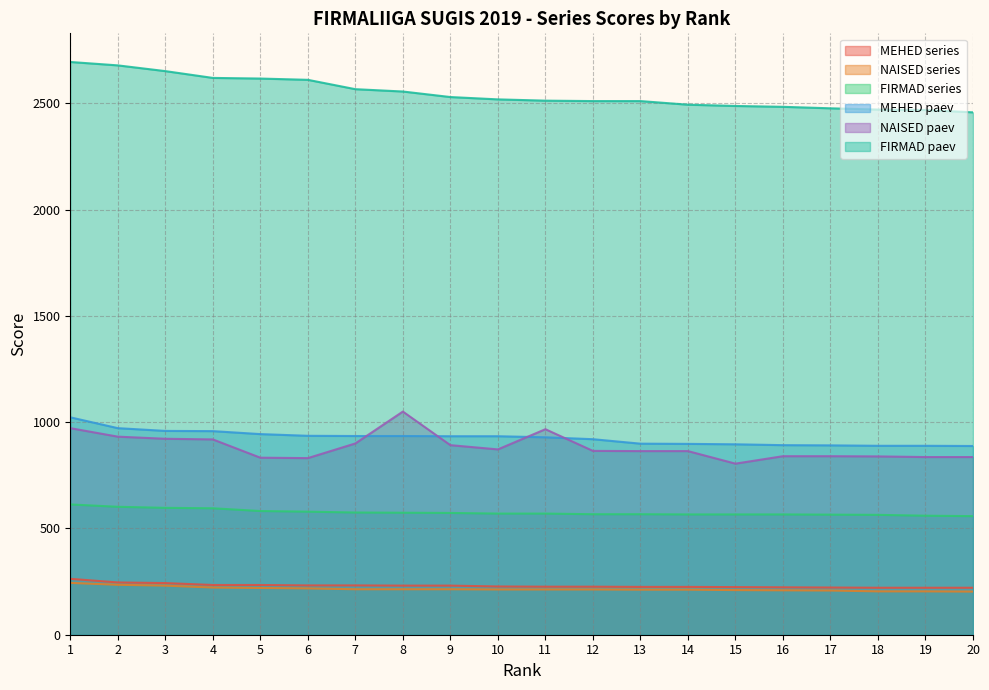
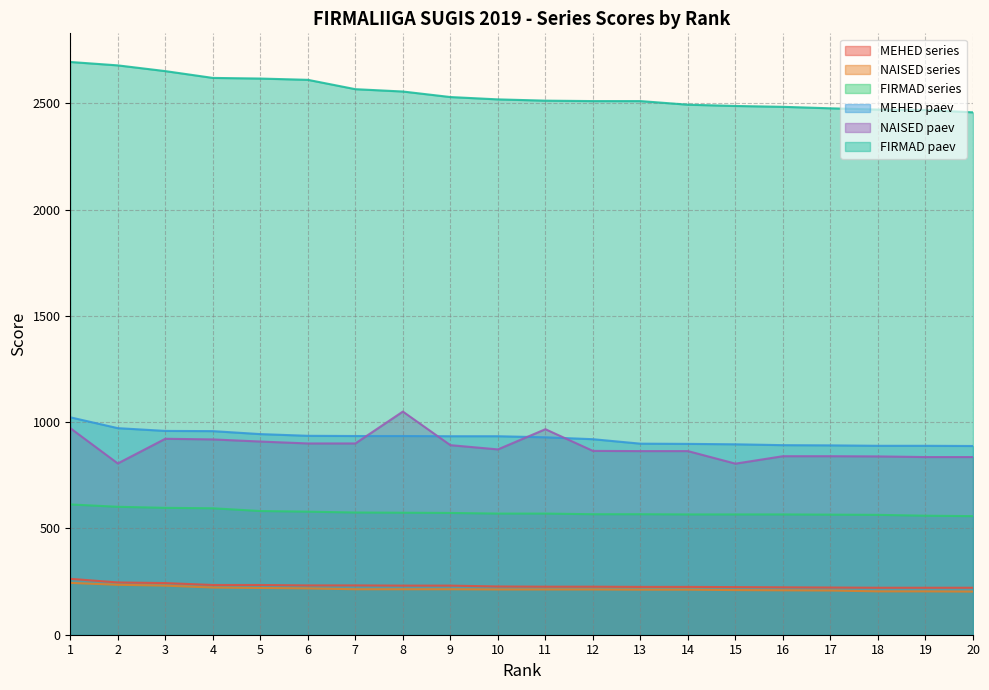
  {
    "NAISED paev": {
      "1": 970,
-     "2": 930,
+     "2": 810,
      "3": 920,
      "4": 920,
-     "5": 830,
-     "6": 830,
+     "5": 910,
+     "6": 900,
      "7": 900,
      "8": 1050,
      "9": 890,
      "10": 870,
      "11": 970,
      "12": 870,
      "13": 860,
      "14": 860,
      "15": 810,
      "16": 840,
      "17": 840,
      "18": 840,
      "19": 840,
      "20": 840
    }
  }
